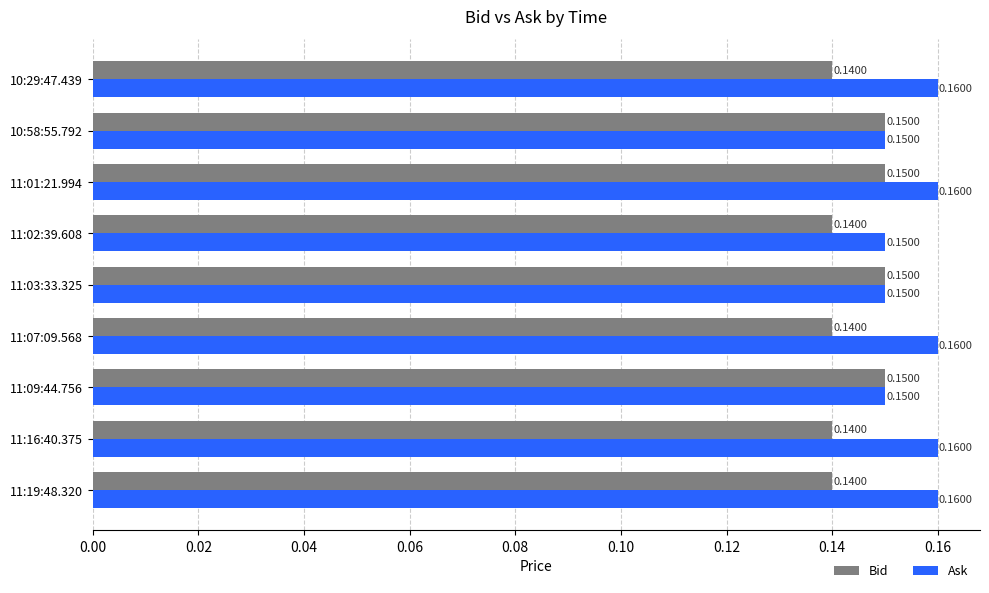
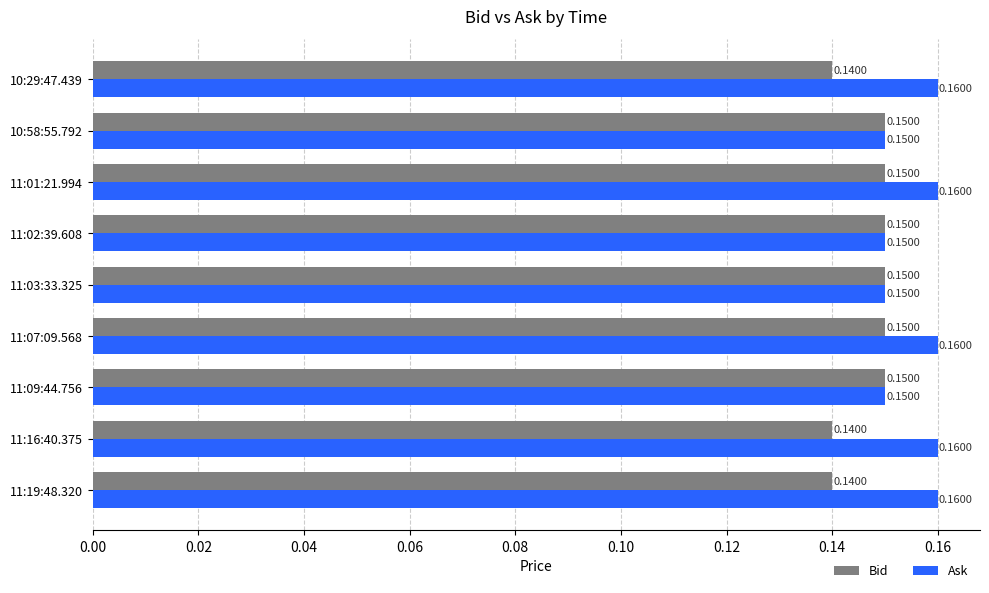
  {
    "Bid": {
      "10:29:47.439": 0.1400,
      "10:58:55.792": 0.1500,
      "11:01:21.994": 0.1500,
-     "11:02:39.608": 0.1400,
+     "11:02:39.608": 0.1500,
      "11:03:33.325": 0.1500,
-     "11:07:09.568": 0.1400,
+     "11:07:09.568": 0.1500,
      "11:09:44.756": 0.1500,
      "11:16:40.375": 0.1400,
      "11:19:48.320": 0.1400
    },
    "Ask": {
      "10:29:47.439": 0.1600,
      "10:58:55.792": 0.1500,
      "11:01:21.994": 0.1600,
      "11:02:39.608": 0.1500,
      "11:03:33.325": 0.1500,
      "11:07:09.568": 0.1600,
      "11:09:44.756": 0.1500,
      "11:16:40.375": 0.1600,
      "11:19:48.320": 0.1600
    }
  }
